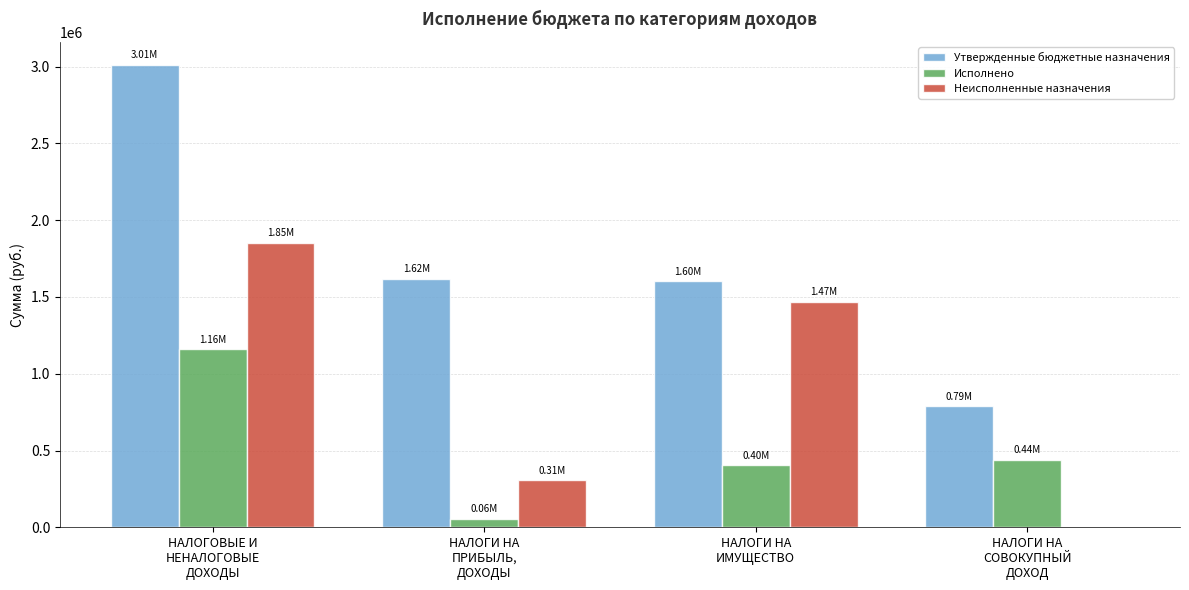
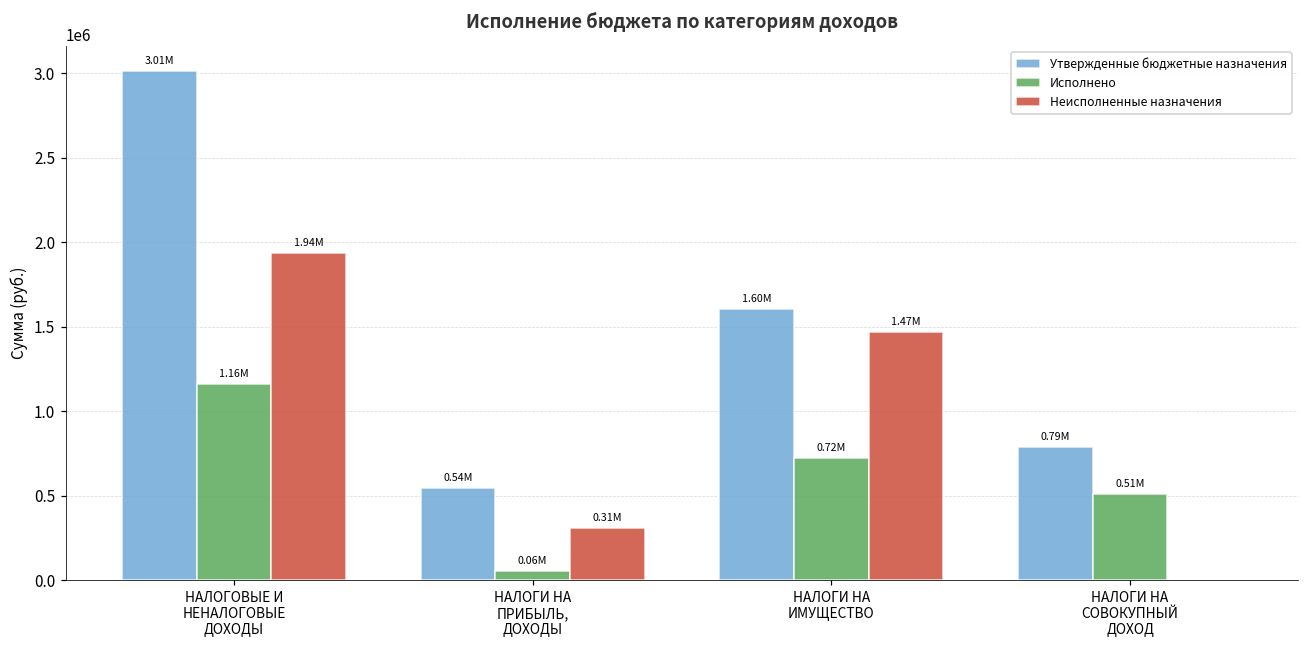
  {
    "Утвержденные бюджетные назначения": {
      "НАЛОГОВЫЕ И НЕНАЛОГОВЫЕ ДОХОДЫ": "3.01M",
-     "НАЛОГИ НА ПРИБЫЛЬ, ДОХОДЫ": "1.62M",
+     "НАЛОГИ НА ПРИБЫЛЬ, ДОХОДЫ": "0.54M",
      "НАЛОГИ НА ИМУЩЕСТВО": "1.60M",
      "НАЛОГИ НА СОВОКУПНЫЙ ДОХОД": "0.79M"
    },
    "Исполнено": {
      "НАЛОГОВЫЕ И НЕНАЛОГОВЫЕ ДОХОДЫ": "1.16M",
      "НАЛОГИ НА ПРИБЫЛЬ, ДОХОДЫ": "0.06M",
-     "НАЛОГИ НА ИМУЩЕСТВО": "0.40M",
-     "НАЛОГИ НА СОВОКУПНЫЙ ДОХОД": "0.44M"
+     "НАЛОГИ НА ИМУЩЕСТВО": "0.72M",
+     "НАЛОГИ НА СОВОКУПНЫЙ ДОХОД": "0.51M"
    },
    "Неисполненные назначения": {
-     "НАЛОГОВЫЕ И НЕНАЛОГОВЫЕ ДОХОДЫ": "1.85M",
+     "НАЛОГОВЫЕ И НЕНАЛОГОВЫЕ ДОХОДЫ": "1.94M",
      "НАЛОГИ НА ПРИБЫЛЬ, ДОХОДЫ": "0.31M",
      "НАЛОГИ НА ИМУЩЕСТВО": "1.47M"
    }
  }
